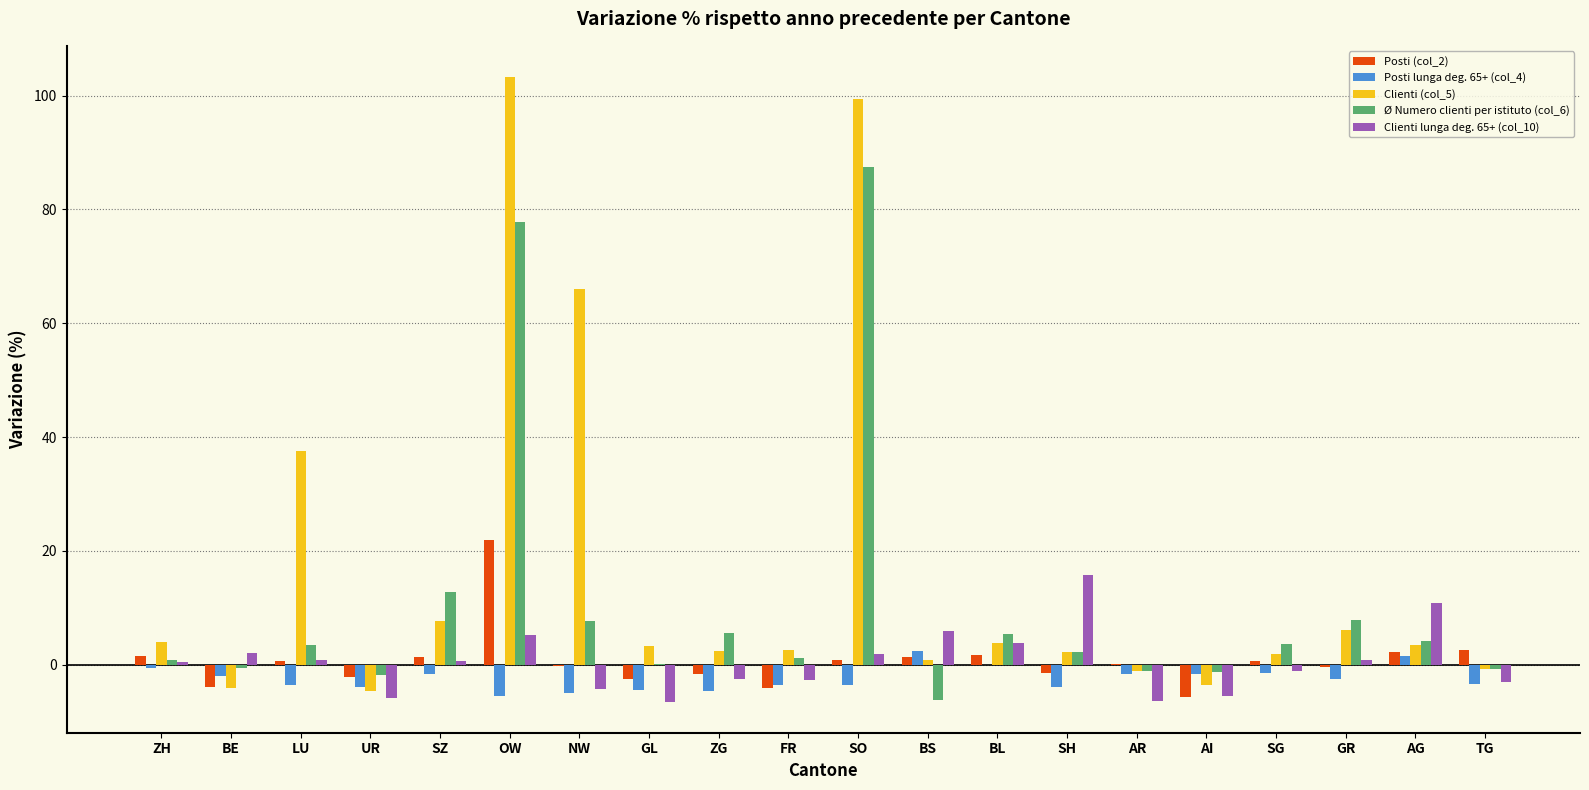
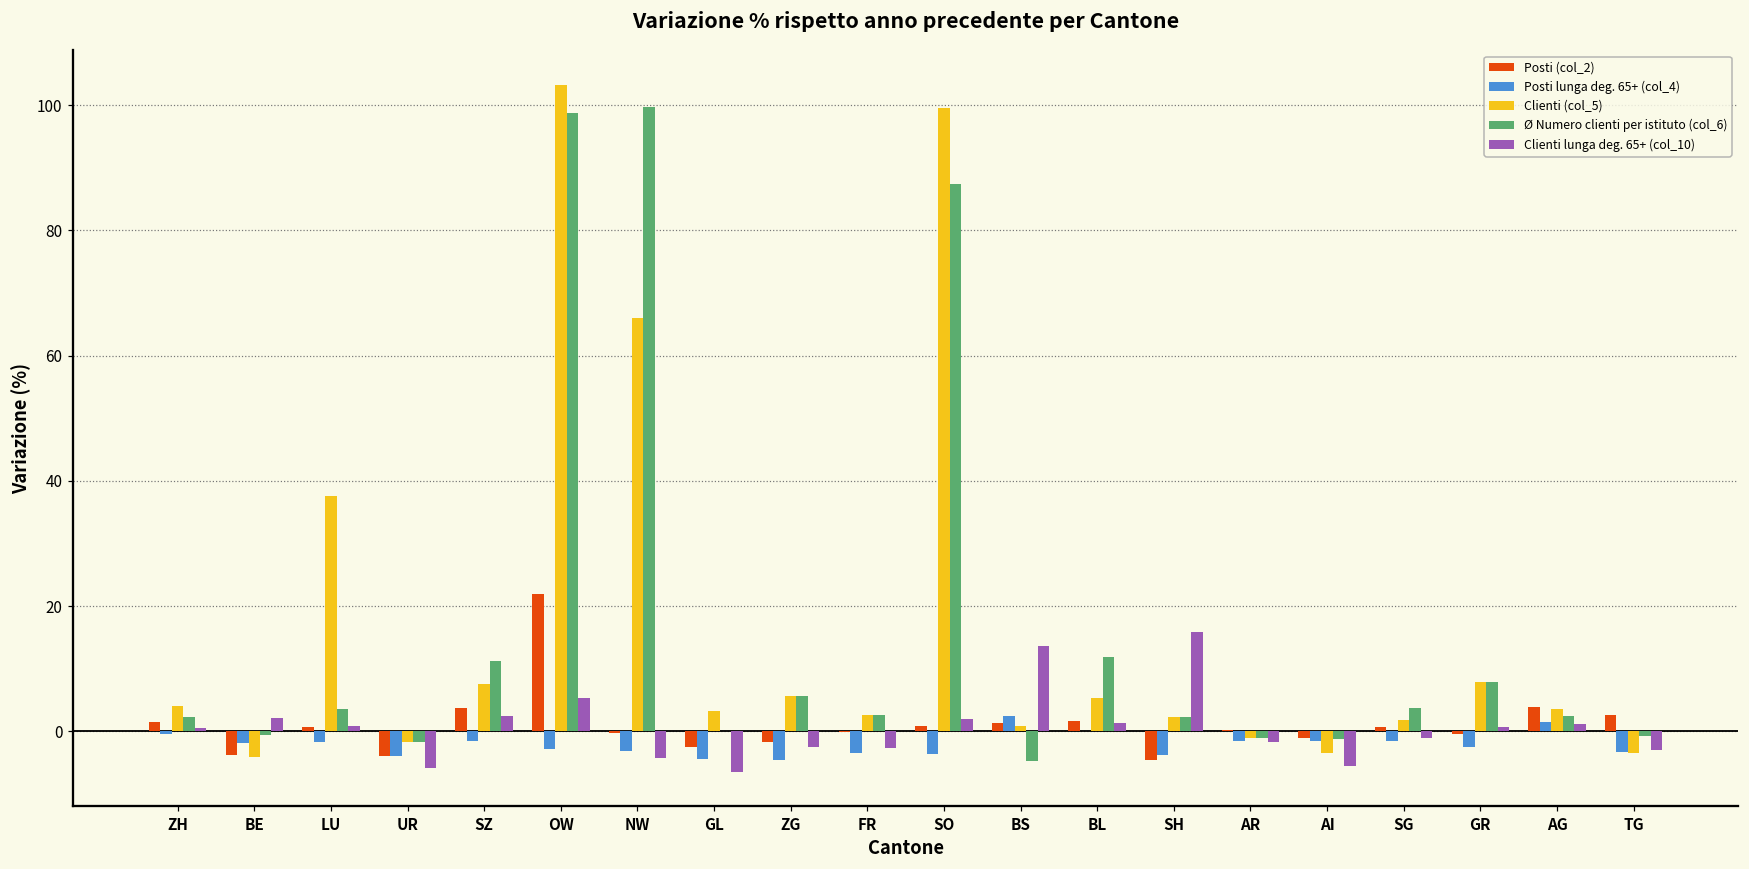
  {
    "Posti (col_2)": {
      "ZH": 1,
      "BE": -4,
      "LU": 1,
-     "UR": -2,
-     "SZ": 1,
+     "UR": -4,
+     "SZ": 4,
      "OW": 22,
      "GL": -3,
      "ZG": -2,
-     "FR": -4,
+     "FR": 0,
      "SO": 1,
      "BS": 1,
      "BL": 2,
-     "SH": -1,
-     "AI": -6,
+     "SH": -5,
+     "AI": -1,
      "SG": 1,
-     "AG": 2,
+     "AG": 4,
      "TG": 3
    },
    "Posti lunga deg. 65+ (col_4)": {
      "ZH": 0,
      "BE": -2,
-     "LU": -4,
+     "LU": -2,
      "UR": -4,
      "SZ": -2,
-     "OW": -5,
-     "NW": -5,
+     "OW": -3,
+     "NW": -3,
      "GL": -4,
      "ZG": -5,
      "FR": -3,
      "SO": -4,
      "BS": 2,
      "BL": 0,
      "SH": -4,
      "AR": -2,
      "AI": -2,
      "SG": -1,
      "GR": -3,
      "AG": 2,
      "TG": -3
    },
    "Clienti (col_5)": {
      "ZH": 4,
      "BE": -4,
      "LU": 38,
-     "UR": -5,
+     "UR": -2,
      "SZ": 8,
      "OW": 103,
      "NW": 66,
      "GL": 3,
-     "ZG": 2,
+     "ZG": 6,
      "FR": 3,
      "SO": 99,
      "BS": 1,
-     "BL": 4,
+     "BL": 5,
      "SH": 2,
      "AR": -1,
      "AI": -3,
      "SG": 2,
-     "GR": 6,
+     "GR": 8,
      "AG": 4,
-     "TG": -1
+     "TG": -4
    },
    "Ø Numero clienti per istituto (col_6)": {
-     "ZH": 1,
+     "ZH": 2,
      "BE": -1,
      "LU": 4,
      "UR": -2,
-     "SZ": 13,
-     "OW": 78,
-     "NW": 8,
+     "SZ": 11,
+     "OW": 99,
+     "NW": 100,
      "ZG": 6,
-     "FR": 1,
+     "FR": 3,
      "SO": 87,
-     "BS": -6,
-     "BL": 5,
+     "BS": -5,
+     "BL": 12,
      "SH": 2,
      "AR": -1,
      "AI": -1,
      "SG": 4,
      "GR": 8,
-     "AG": 4,
+     "AG": 2,
      "TG": -1
    },
    "Clienti lunga deg. 65+ (col_10)": {
      "ZH": 1,
      "BE": 2,
      "LU": 1,
      "UR": -6,
-     "SZ": 1,
+     "SZ": 3,
      "OW": 5,
      "NW": -4,
      "GL": -6,
      "ZG": -2,
      "FR": -3,
      "SO": 2,
-     "BS": 6,
-     "BL": 4,
+     "BS": 14,
+     "BL": 1,
      "SH": 16,
-     "AR": -6,
+     "AR": -2,
      "AI": -6,
      "SG": -1,
      "GR": 1,
-     "AG": 11,
+     "AG": 1,
      "TG": -3
    }
  }
